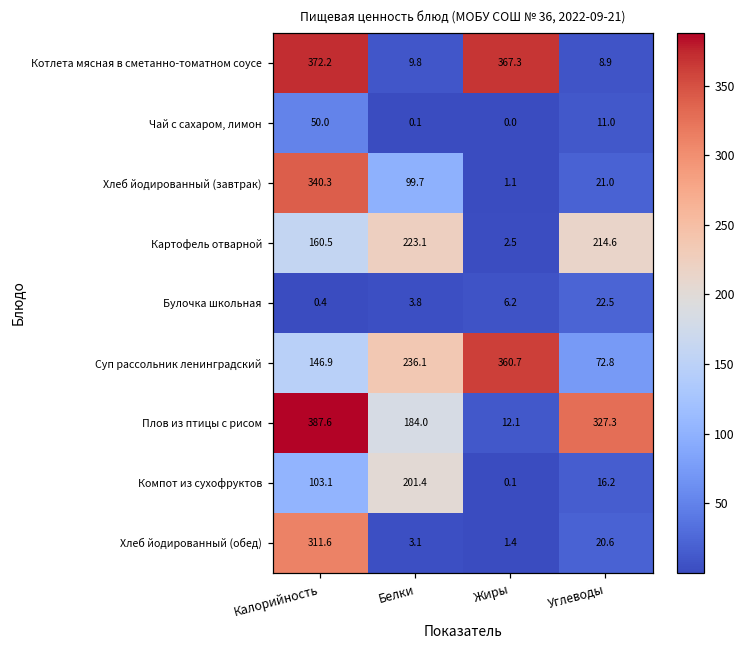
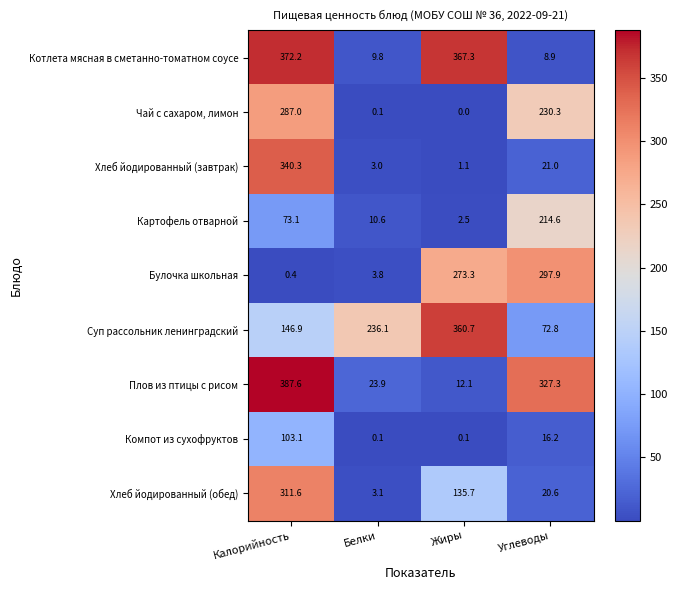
  {
    "Котлета мясная в сметанно-томатном соусе": {
      "Калорийность": 372.2,
      "Белки": 9.8,
      "Жиры": 367.3,
      "Углеводы": 8.9
    },
    "Чай с сахаром, лимон": {
-     "Калорийность": 50.0,
+     "Калорийность": 287.0,
      "Белки": 0.1,
      "Жиры": 0.0,
-     "Углеводы": 11.0
+     "Углеводы": 230.3
    },
    "Хлеб йодированный (завтрак)": {
      "Калорийность": 340.3,
-     "Белки": 99.7,
+     "Белки": 3.0,
      "Жиры": 1.1,
      "Углеводы": 21.0
    },
    "Картофель отварной": {
-     "Калорийность": 160.5,
-     "Белки": 223.1,
+     "Калорийность": 73.1,
+     "Белки": 10.6,
      "Жиры": 2.5,
      "Углеводы": 214.6
    },
    "Булочка школьная": {
      "Калорийность": 0.4,
      "Белки": 3.8,
-     "Жиры": 6.2,
-     "Углеводы": 22.5
+     "Жиры": 273.3,
+     "Углеводы": 297.9
    },
    "Суп рассольник ленинградский": {
      "Калорийность": 146.9,
      "Белки": 236.1,
      "Жиры": 360.7,
      "Углеводы": 72.8
    },
    "Плов из птицы с рисом": {
      "Калорийность": 387.6,
-     "Белки": 184.0,
+     "Белки": 23.9,
      "Жиры": 12.1,
      "Углеводы": 327.3
    },
    "Компот из сухофруктов": {
      "Калорийность": 103.1,
-     "Белки": 201.4,
+     "Белки": 0.1,
      "Жиры": 0.1,
      "Углеводы": 16.2
    },
    "Хлеб йодированный (обед)": {
      "Калорийность": 311.6,
      "Белки": 3.1,
-     "Жиры": 1.4,
+     "Жиры": 135.7,
      "Углеводы": 20.6
    }
  }
